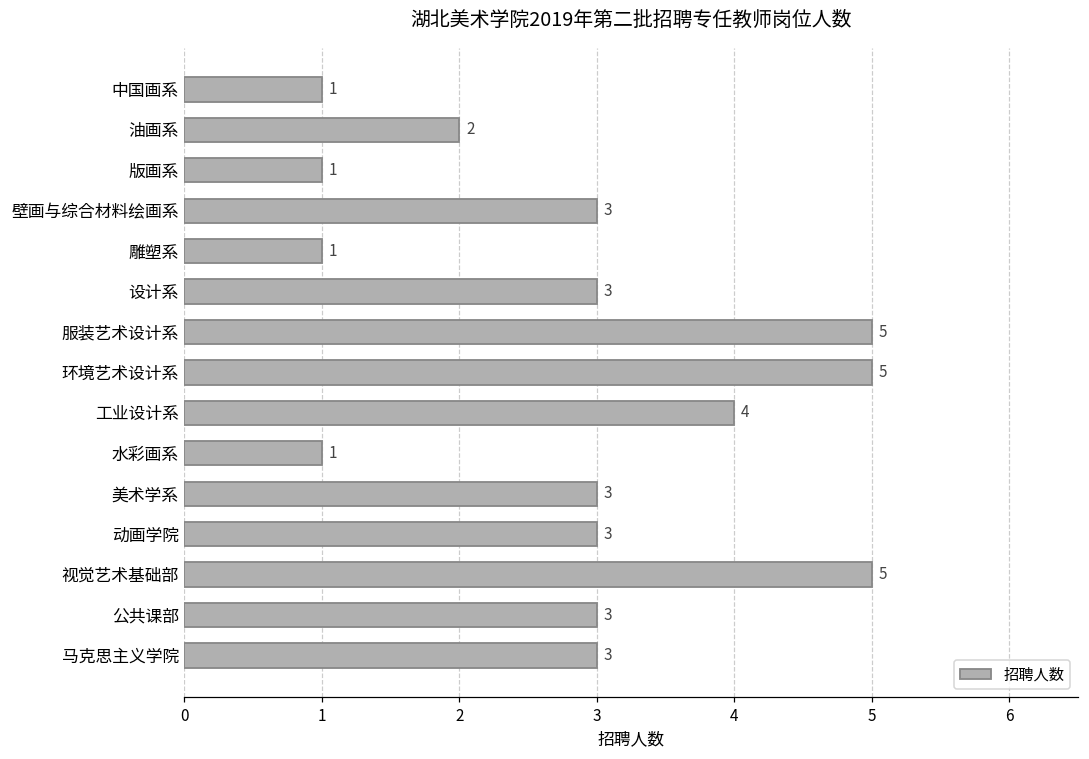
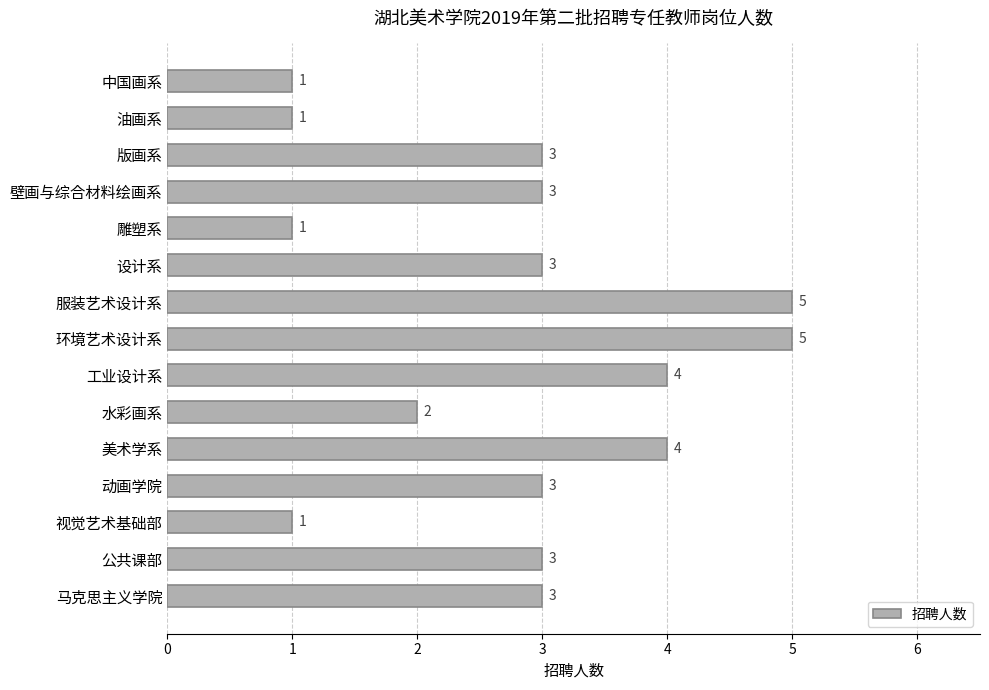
  {
    "中国画系": 1,
-   "油画系": 2,
-   "版画系": 1,
+   "油画系": 1,
+   "版画系": 3,
    "壁画与综合材料绘画系": 3,
    "雕塑系": 1,
    "设计系": 3,
    "服装艺术设计系": 5,
    "环境艺术设计系": 5,
    "工业设计系": 4,
-   "水彩画系": 1,
-   "美术学系": 3,
+   "水彩画系": 2,
+   "美术学系": 4,
    "动画学院": 3,
-   "视觉艺术基础部": 5,
+   "视觉艺术基础部": 1,
    "公共课部": 3,
    "马克思主义学院": 3
  }
